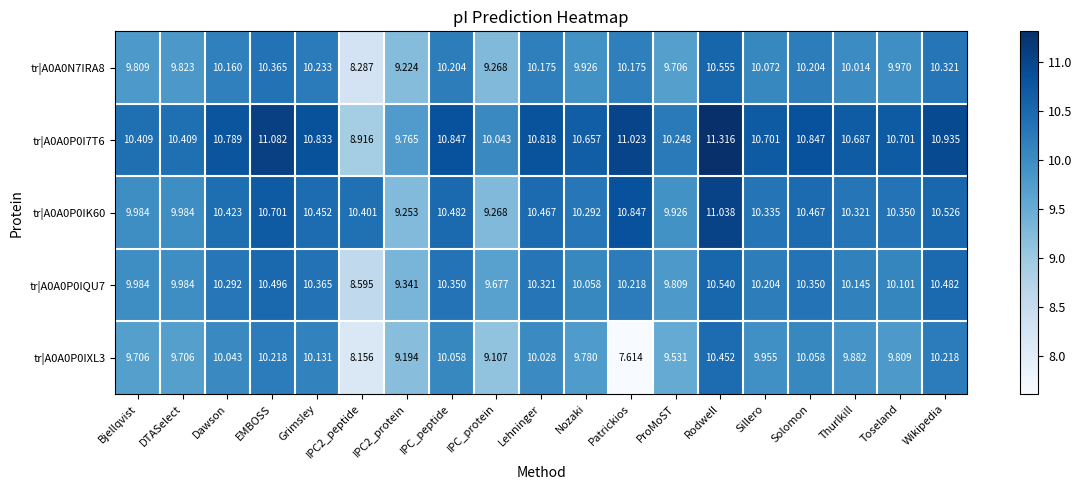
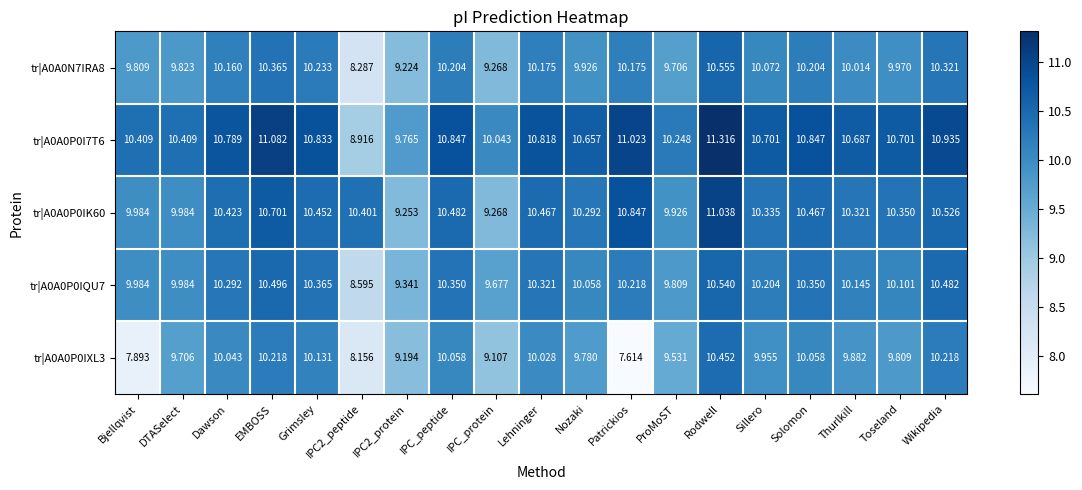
  {
    "tr|A0A0N7IRA8": {
      "Bjellqvist": 9.809,
      "DTASelect": 9.823,
      "Dawson": 10.160,
      "EMBOSS": 10.365,
      "Grimsley": 10.233,
      "IPC2_peptide": 8.287,
      "IPC2_protein": 9.224,
      "IPC_peptide": 10.204,
      "IPC_protein": 9.268,
      "Lehninger": 10.175,
      "Nozaki": 9.926,
      "Patrickios": 10.175,
      "ProMoST": 9.706,
      "Rodwell": 10.555,
      "Sillero": 10.072,
      "Solomon": 10.204,
      "Thurlkill": 10.014,
      "Toseland": 9.970,
      "Wikipedia": 10.321
    },
    "tr|A0A0P0I7T6": {
      "Bjellqvist": 10.409,
      "DTASelect": 10.409,
      "Dawson": 10.789,
      "EMBOSS": 11.082,
      "Grimsley": 10.833,
      "IPC2_peptide": 8.916,
      "IPC2_protein": 9.765,
      "IPC_peptide": 10.847,
      "IPC_protein": 10.043,
      "Lehninger": 10.818,
      "Nozaki": 10.657,
      "Patrickios": 11.023,
      "ProMoST": 10.248,
      "Rodwell": 11.316,
      "Sillero": 10.701,
      "Solomon": 10.847,
      "Thurlkill": 10.687,
      "Toseland": 10.701,
      "Wikipedia": 10.935
    },
    "tr|A0A0P0IK60": {
      "Bjellqvist": 9.984,
      "DTASelect": 9.984,
      "Dawson": 10.423,
      "EMBOSS": 10.701,
      "Grimsley": 10.452,
      "IPC2_peptide": 10.401,
      "IPC2_protein": 9.253,
      "IPC_peptide": 10.482,
      "IPC_protein": 9.268,
      "Lehninger": 10.467,
      "Nozaki": 10.292,
      "Patrickios": 10.847,
      "ProMoST": 9.926,
      "Rodwell": 11.038,
      "Sillero": 10.335,
      "Solomon": 10.467,
      "Thurlkill": 10.321,
      "Toseland": 10.350,
      "Wikipedia": 10.526
    },
    "tr|A0A0P0IQU7": {
      "Bjellqvist": 9.984,
      "DTASelect": 9.984,
      "Dawson": 10.292,
      "EMBOSS": 10.496,
      "Grimsley": 10.365,
      "IPC2_peptide": 8.595,
      "IPC2_protein": 9.341,
      "IPC_peptide": 10.350,
      "IPC_protein": 9.677,
      "Lehninger": 10.321,
      "Nozaki": 10.058,
      "Patrickios": 10.218,
      "ProMoST": 9.809,
      "Rodwell": 10.540,
      "Sillero": 10.204,
      "Solomon": 10.350,
      "Thurlkill": 10.145,
      "Toseland": 10.101,
      "Wikipedia": 10.482
    },
    "tr|A0A0P0IXL3": {
-     "Bjellqvist": 9.706,
+     "Bjellqvist": 7.893,
      "DTASelect": 9.706,
      "Dawson": 10.043,
      "EMBOSS": 10.218,
      "Grimsley": 10.131,
      "IPC2_peptide": 8.156,
      "IPC2_protein": 9.194,
      "IPC_peptide": 10.058,
      "IPC_protein": 9.107,
      "Lehninger": 10.028,
      "Nozaki": 9.780,
      "Patrickios": 7.614,
      "ProMoST": 9.531,
      "Rodwell": 10.452,
      "Sillero": 9.955,
      "Solomon": 10.058,
      "Thurlkill": 9.882,
      "Toseland": 9.809,
      "Wikipedia": 10.218
    }
  }
